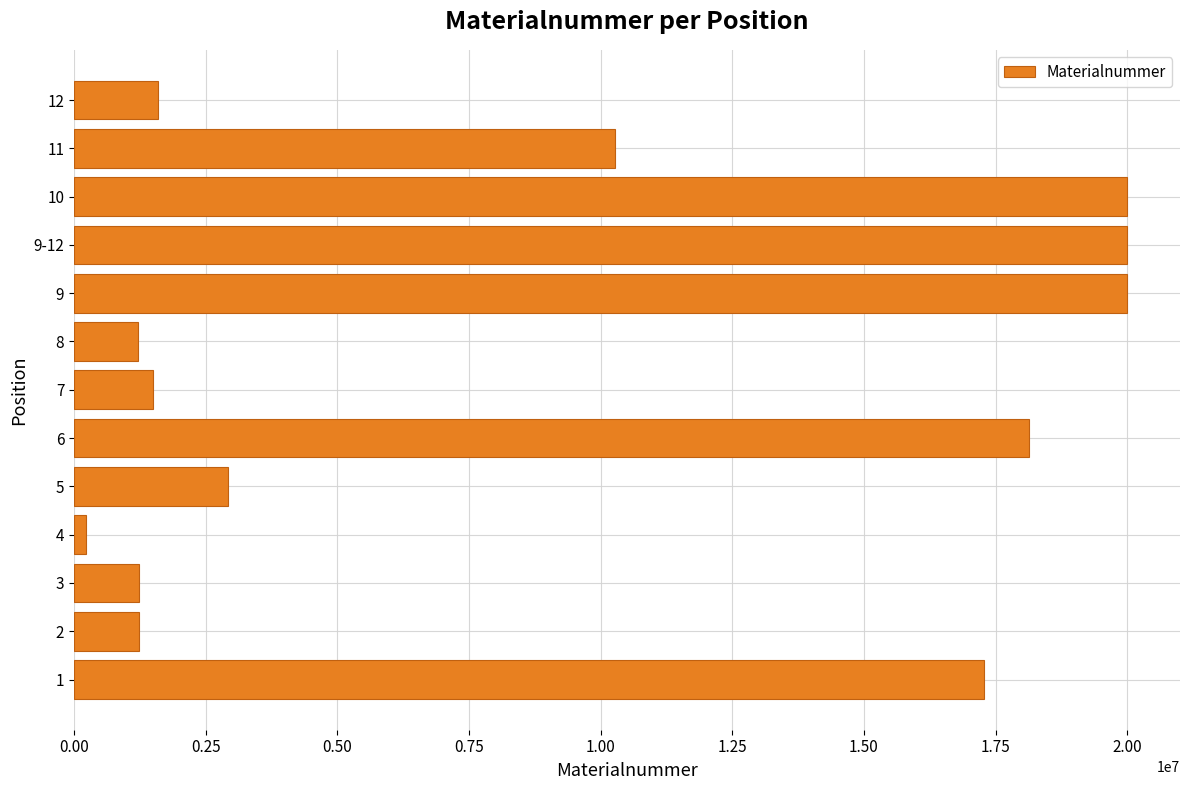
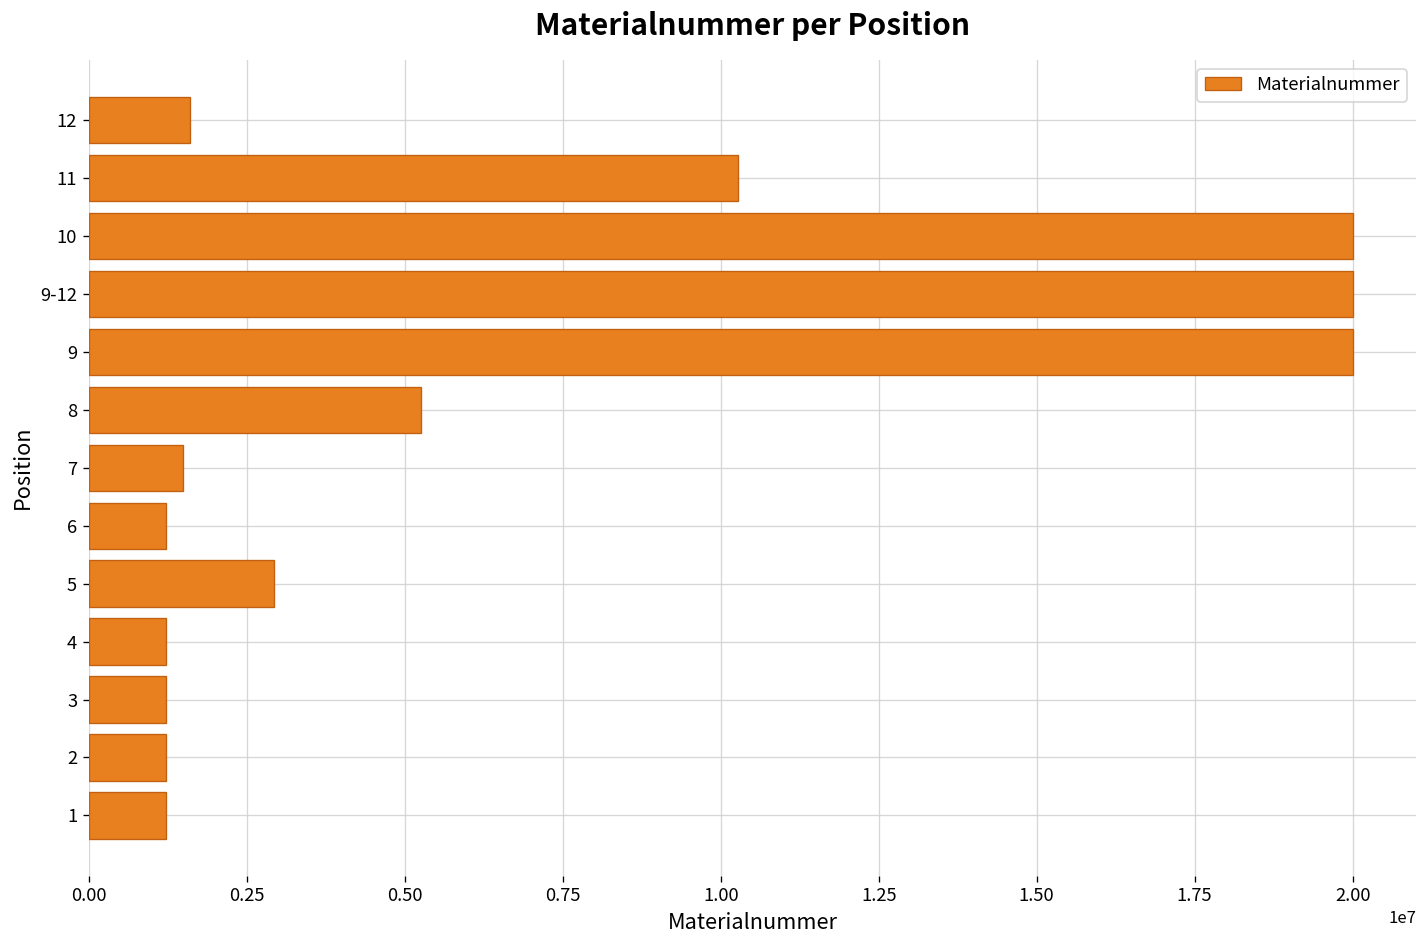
  {
    "12": 1600000,
    "11": 10300000,
    "10": 20000000,
    "9-12": 20000000,
    "9": 20000000,
-   "8": 1200000,
+   "8": 5300000,
    "7": 1500000,
-   "6": 18100000,
+   "6": 1200000,
    "5": 2900000,
-   "4": 200000,
+   "4": 1200000,
    "3": 1200000,
    "2": 1200000,
-   "1": 17300000
+   "1": 1200000
  }
